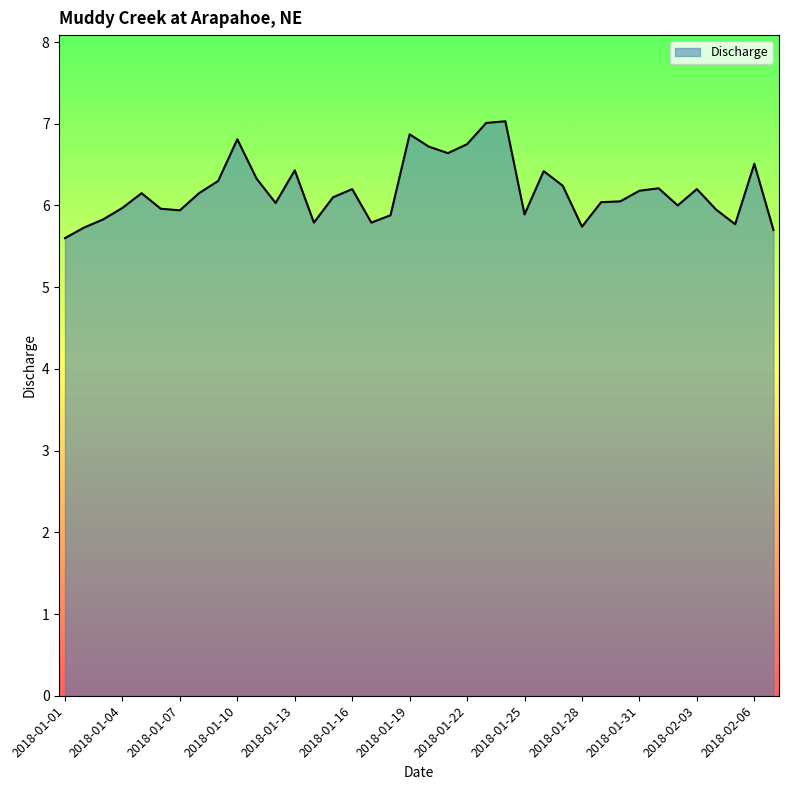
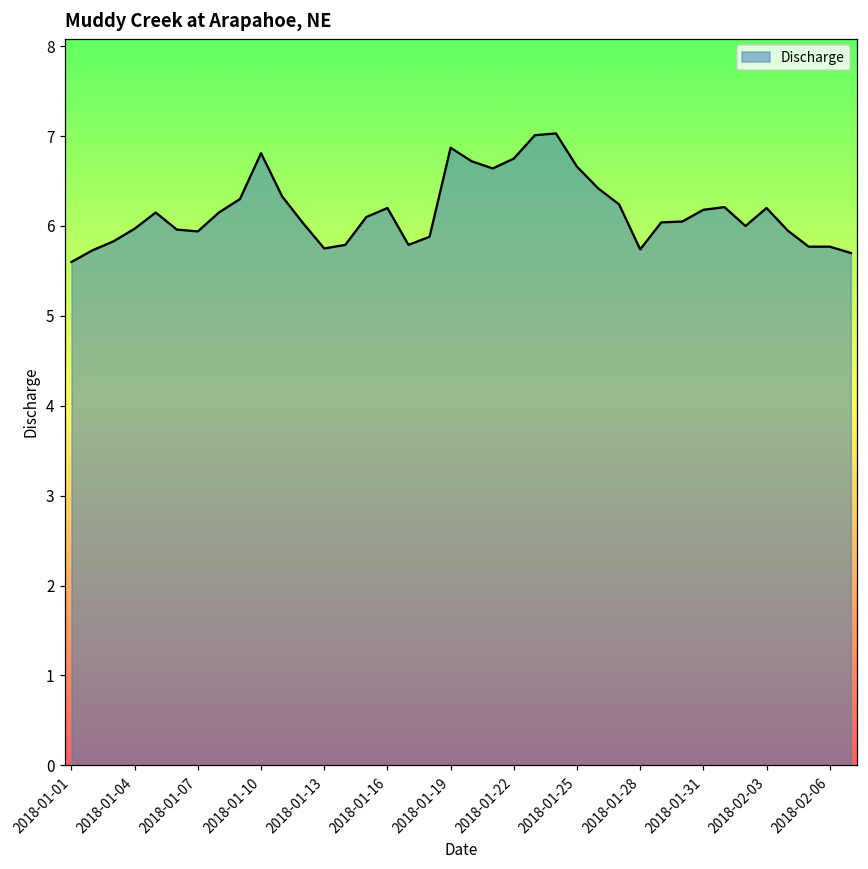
  {
    "2018-01-01": 5.6,
    "2018-01-04": 6.0,
    "2018-01-07": 5.9,
    "2018-01-10": 6.8,
-   "2018-01-13": 6.4,
+   "2018-01-13": 5.8,
    "2018-01-16": 6.2,
    "2018-01-19": 6.9,
    "2018-01-22": 6.8,
-   "2018-01-25": 5.9,
+   "2018-01-25": 6.7,
    "2018-01-28": 5.7,
    "2018-01-31": 6.2,
    "2018-02-03": 6.2,
-   "2018-02-06": 6.5
+   "2018-02-06": 5.8
  }
